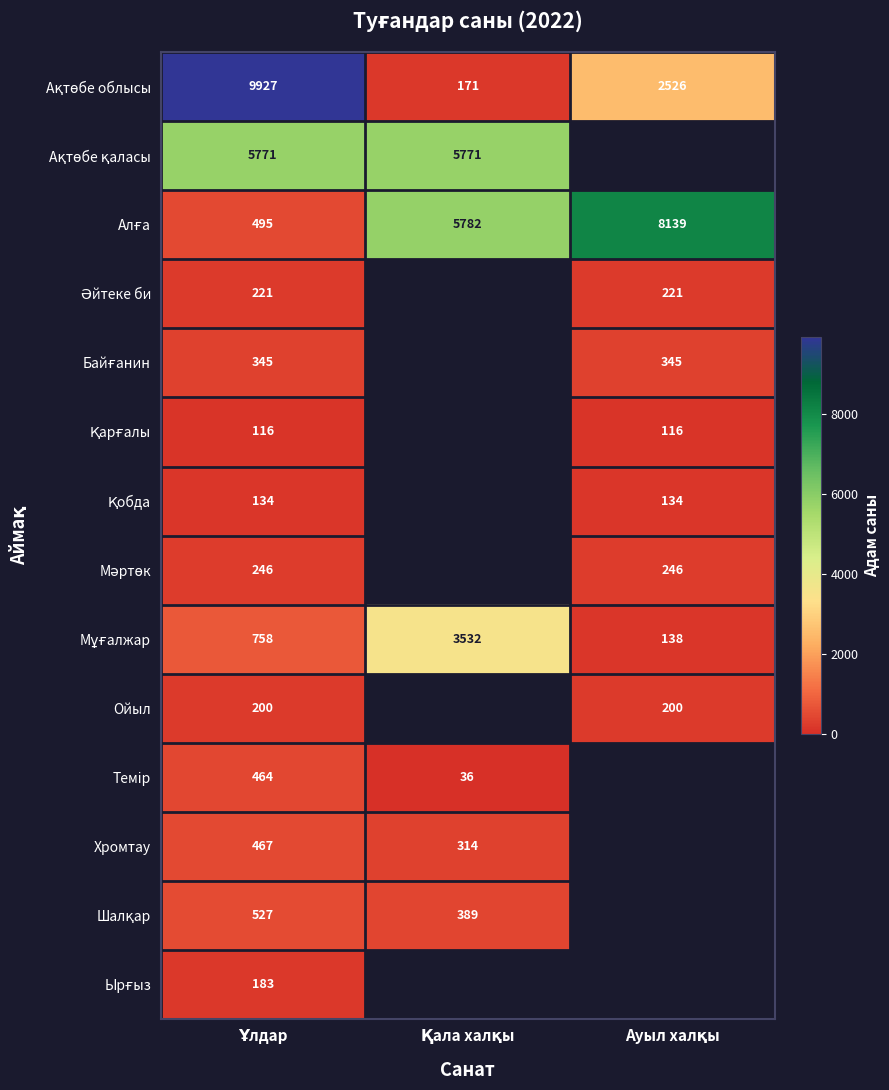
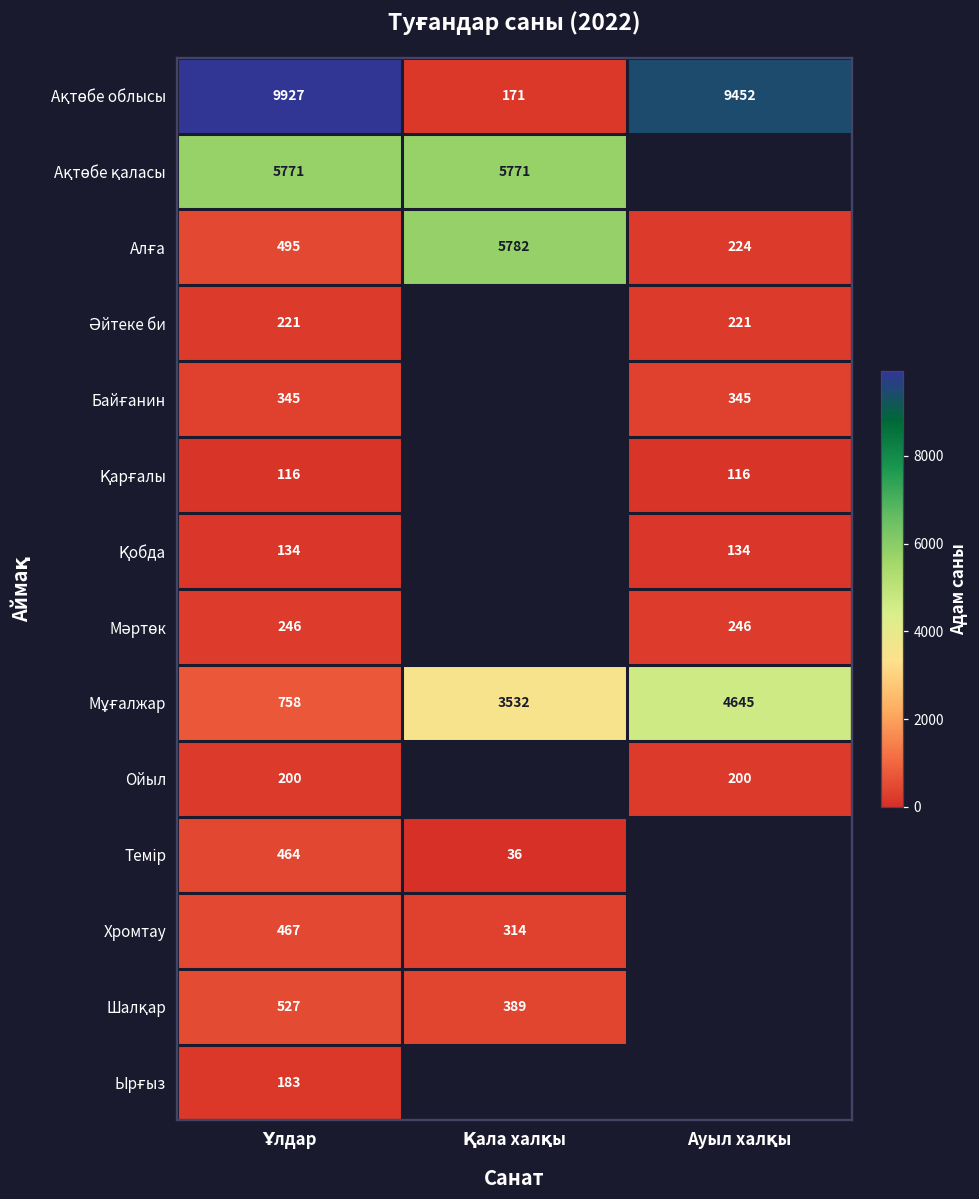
  {
    "Ақтөбе облысы": {
      "Ұлдар": 9927,
      "Қала халқы": 171,
-     "Ауыл халқы": 2526
+     "Ауыл халқы": 9452
    },
    "Ақтөбе қаласы": {
      "Ұлдар": 5771,
      "Қала халқы": 5771
    },
    "Алға": {
      "Ұлдар": 495,
      "Қала халқы": 5782,
-     "Ауыл халқы": 8139
+     "Ауыл халқы": 224
    },
    "Әйтеке би": {
      "Ұлдар": 221,
      "Ауыл халқы": 221
    },
    "Байғанин": {
      "Ұлдар": 345,
      "Ауыл халқы": 345
    },
    "Қарғалы": {
      "Ұлдар": 116,
      "Ауыл халқы": 116
    },
    "Қобда": {
      "Ұлдар": 134,
      "Ауыл халқы": 134
    },
    "Мәртөк": {
      "Ұлдар": 246,
      "Ауыл халқы": 246
    },
    "Мұғалжар": {
      "Ұлдар": 758,
      "Қала халқы": 3532,
-     "Ауыл халқы": 138
+     "Ауыл халқы": 4645
    },
    "Ойыл": {
      "Ұлдар": 200,
      "Ауыл халқы": 200
    },
    "Темір": {
      "Ұлдар": 464,
      "Қала халқы": 36
    },
    "Хромтау": {
      "Ұлдар": 467,
      "Қала халқы": 314
    },
    "Шалқар": {
      "Ұлдар": 527,
      "Қала халқы": 389
    },
    "Ырғыз": {
      "Ұлдар": 183
    }
  }
